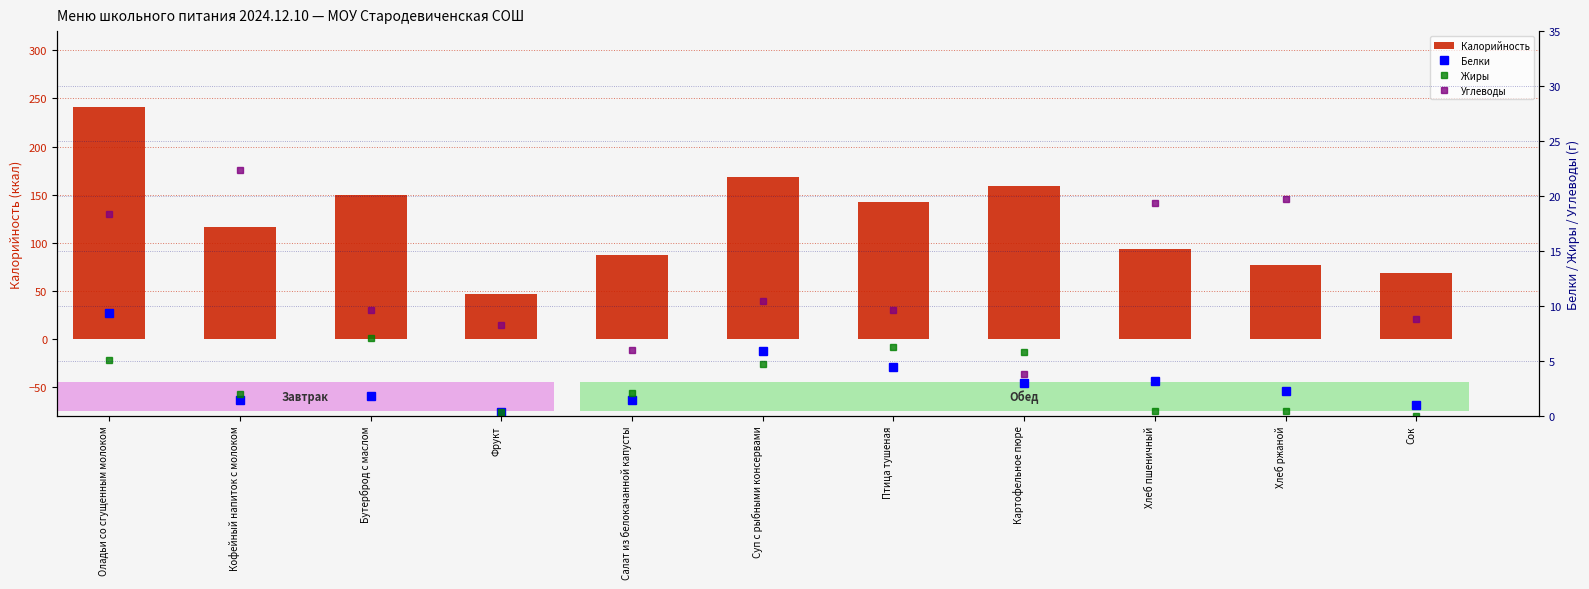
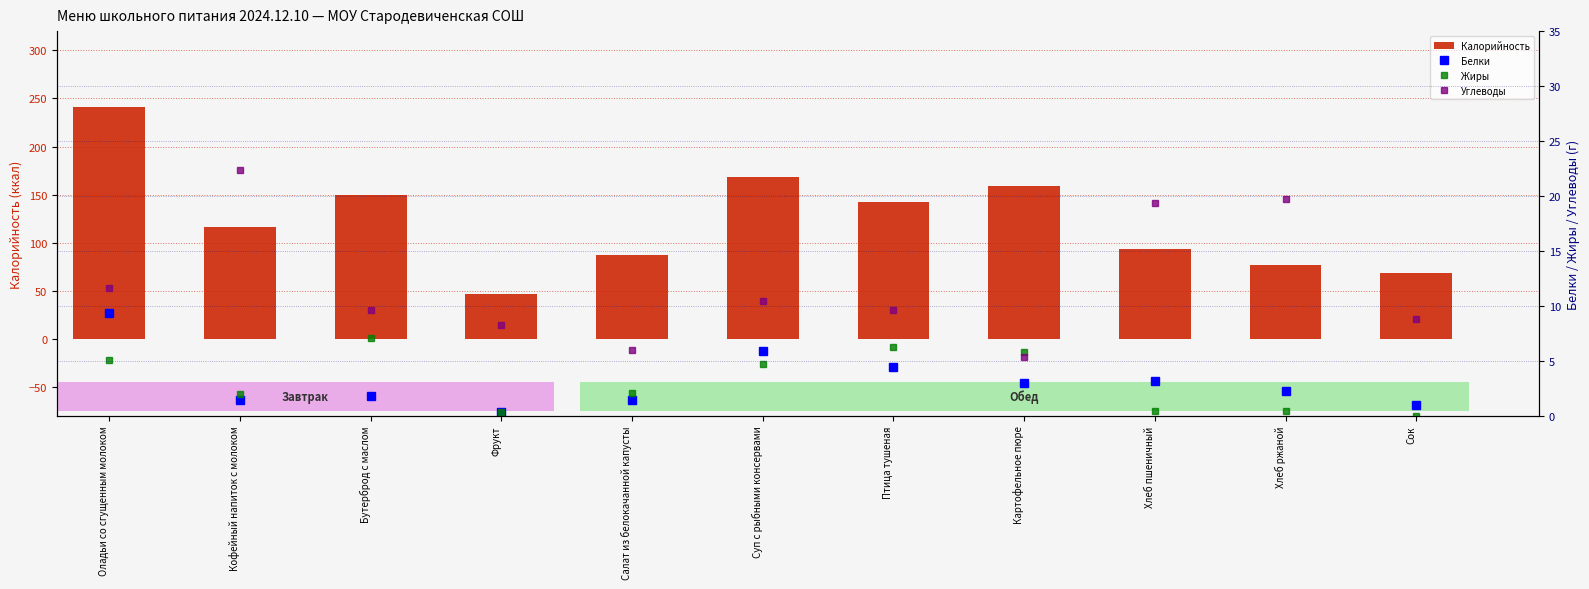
  {
    "Калорийность": {
      "Оладьи со сгущенным молоком": 240,
      "Кофейный напиток с молоком": 120,
      "Бутерброд с маслом": 150,
      "Фрукт": 50,
      "Салат из белокачанной капусты": 90,
      "Суп с рыбными консервами": 170,
      "Птица тушеная": 140,
      "Картофельное пюре": 160,
      "Хлеб пшеничный": 90,
      "Хлеб ржаной": 80,
      "Сок": 70
    },
    "Белки": {
      "Оладьи со сгущенным молоком": 9.4,
      "Кофейный напиток с молоком": 1.4,
      "Бутерброд с маслом": 1.8,
      "Салат из белокачанной капусты": 1.4,
      "Суп с рыбными консервами": 5.9,
      "Птица тушеная": 4.5,
      "Картофельное пюре": 3.0,
      "Хлеб пшеничный": 3.2,
      "Хлеб ржаной": 2.2,
      "Сок": 1.0
    },
    "Жиры": {
      "Оладьи со сгущенным молоком": 5.1,
      "Кофейный напиток с молоком": 2.0,
      "Бутерброд с маслом": 7.1,
      "Салат из белокачанной капусты": 2.1,
      "Суп с рыбными консервами": 4.7,
      "Птица тушеная": 6.3,
      "Картофельное пюре": 5.8,
      "Хлеб пшеничный": 0.4,
      "Хлеб ржаной": 0.4,
      "Сок": 0.0
    },
    "Углеводы": {
-     "Оладьи со сгущенным молоком": 18.4,
+     "Оладьи со сгущенным молоком": 11.6,
      "Кофейный напиток с молоком": 22.4,
      "Бутерброд с маслом": 9.7,
      "Фрукт": 8.3,
      "Салат из белокачанной капусты": 6.0,
      "Суп с рыбными консервами": 10.5,
      "Птица тушеная": 9.6,
-     "Картофельное пюре": 3.8,
+     "Картофельное пюре": 5.4,
      "Хлеб пшеничный": 19.3,
      "Хлеб ржаной": 19.8,
      "Сок": 8.8
    }
  }
